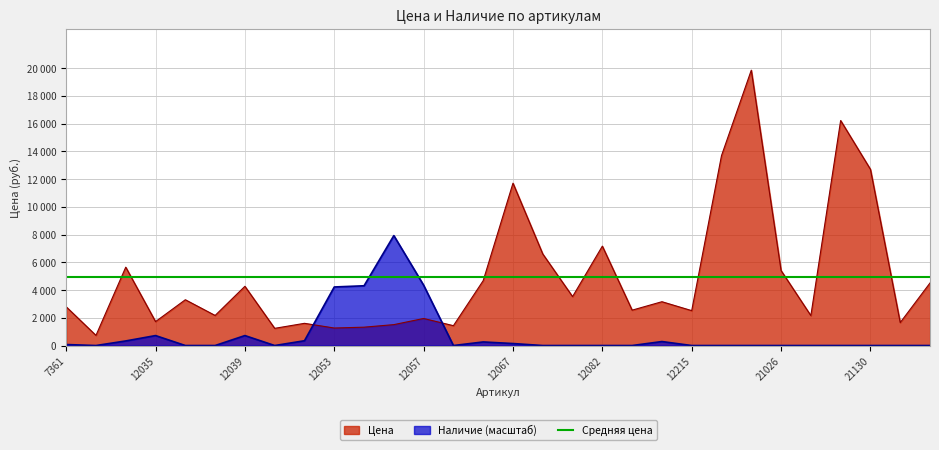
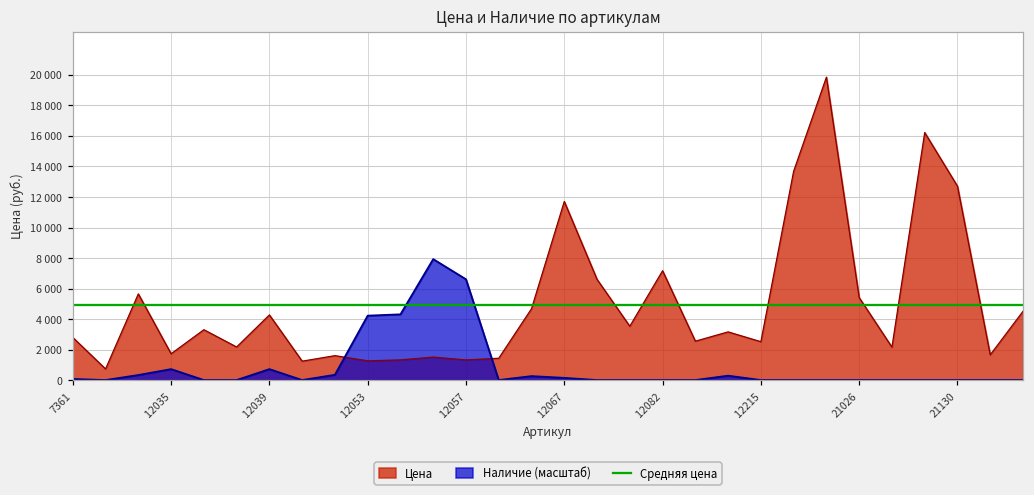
  {
    "Цена": {
      "7361": 2800,
      "12035": 1700,
      "12039": 4300,
      "12053": 1300,
-     "12057": 2000,
+     "12057": 1300,
      "12067": 11700,
      "12082": 7200,
      "12215": 2500,
      "21026": 5400,
      "21130": 12700
    },
    "Наличие (масштаб)": {
      "7361": 100,
      "12035": 700,
      "12039": 700,
      "12053": 4200,
-     "12057": 4400,
+     "12057": 6600,
      "12067": 100,
      "12082": 0,
      "12215": 0,
      "21026": 0,
      "21130": 0
    }
  }
